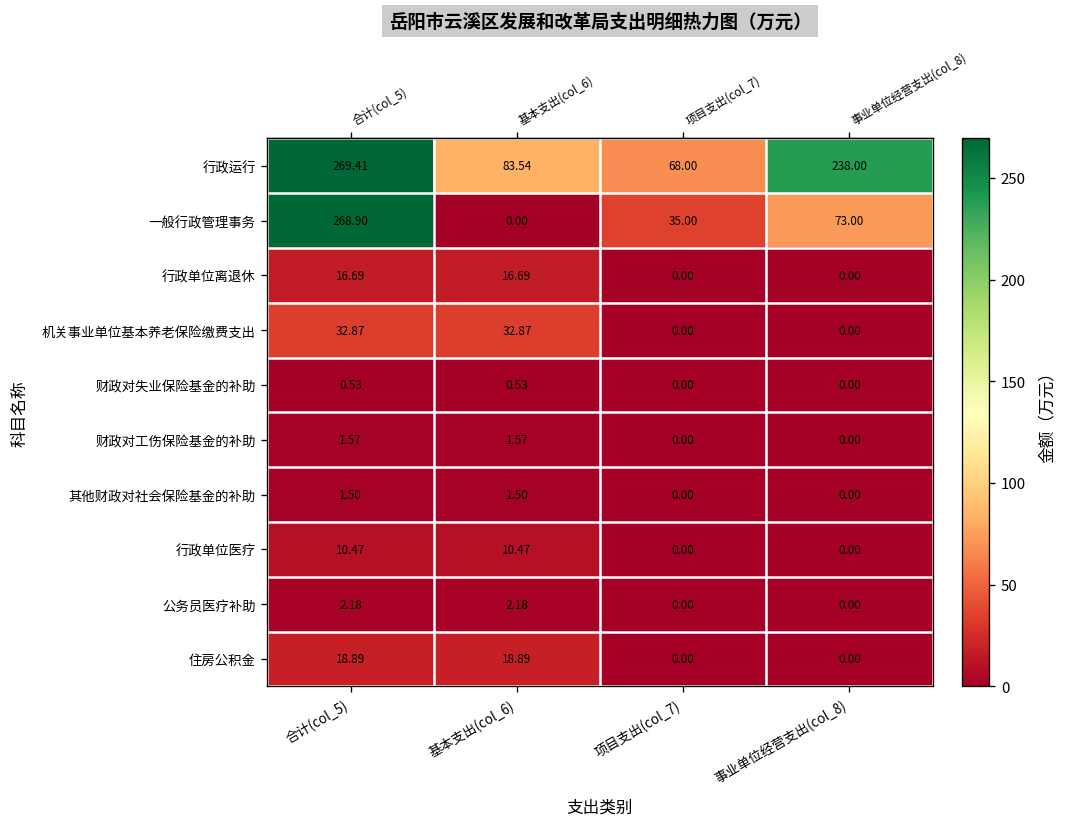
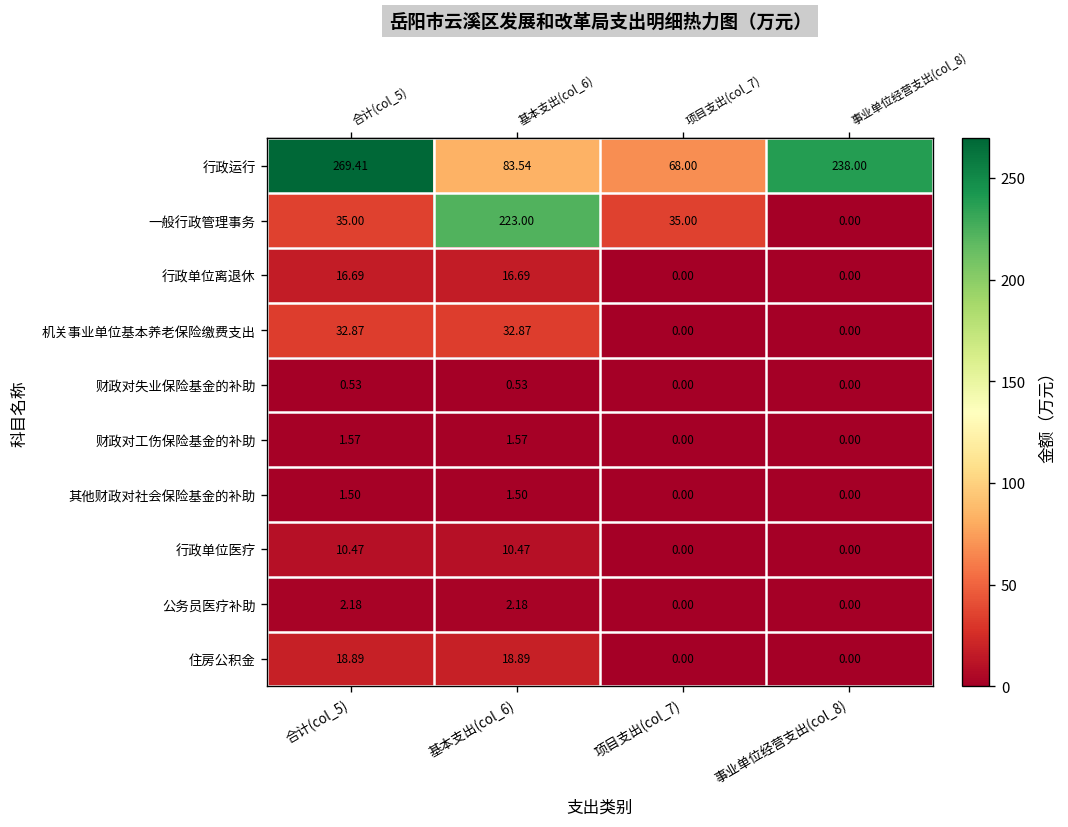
  {
    "行政运行": {
      "合计(col_5)": 269.41,
      "基本支出(col_6)": 83.54,
      "项目支出(col_7)": 68.00,
      "事业单位经营支出(col_8)": 238.00
    },
    "一般行政管理事务": {
-     "合计(col_5)": 268.90,
-     "基本支出(col_6)": 0.00,
+     "合计(col_5)": 35.00,
+     "基本支出(col_6)": 223.00,
      "项目支出(col_7)": 35.00,
-     "事业单位经营支出(col_8)": 73.00
+     "事业单位经营支出(col_8)": 0.00
    },
    "行政单位离退休": {
      "合计(col_5)": 16.69,
      "基本支出(col_6)": 16.69,
      "项目支出(col_7)": 0.00,
      "事业单位经营支出(col_8)": 0.00
    },
    "机关事业单位基本养老保险缴费支出": {
      "合计(col_5)": 32.87,
      "基本支出(col_6)": 32.87,
      "项目支出(col_7)": 0.00,
      "事业单位经营支出(col_8)": 0.00
    },
    "财政对失业保险基金的补助": {
      "合计(col_5)": 0.53,
      "基本支出(col_6)": 0.53,
      "项目支出(col_7)": 0.00,
      "事业单位经营支出(col_8)": 0.00
    },
    "财政对工伤保险基金的补助": {
      "合计(col_5)": 1.57,
      "基本支出(col_6)": 1.57,
      "项目支出(col_7)": 0.00,
      "事业单位经营支出(col_8)": 0.00
    },
    "其他财政对社会保险基金的补助": {
      "合计(col_5)": 1.50,
      "基本支出(col_6)": 1.50,
      "项目支出(col_7)": 0.00,
      "事业单位经营支出(col_8)": 0.00
    },
    "行政单位医疗": {
      "合计(col_5)": 10.47,
      "基本支出(col_6)": 10.47,
      "项目支出(col_7)": 0.00,
      "事业单位经营支出(col_8)": 0.00
    },
    "公务员医疗补助": {
      "合计(col_5)": 2.18,
      "基本支出(col_6)": 2.18,
      "项目支出(col_7)": 0.00,
      "事业单位经营支出(col_8)": 0.00
    },
    "住房公积金": {
      "合计(col_5)": 18.89,
      "基本支出(col_6)": 18.89,
      "项目支出(col_7)": 0.00,
      "事业单位经营支出(col_8)": 0.00
    }
  }
